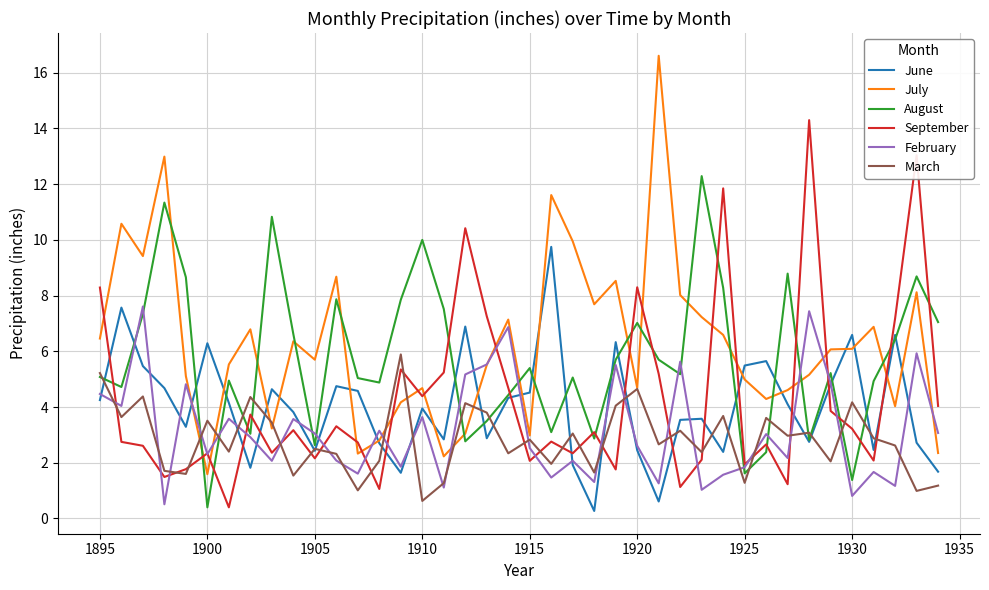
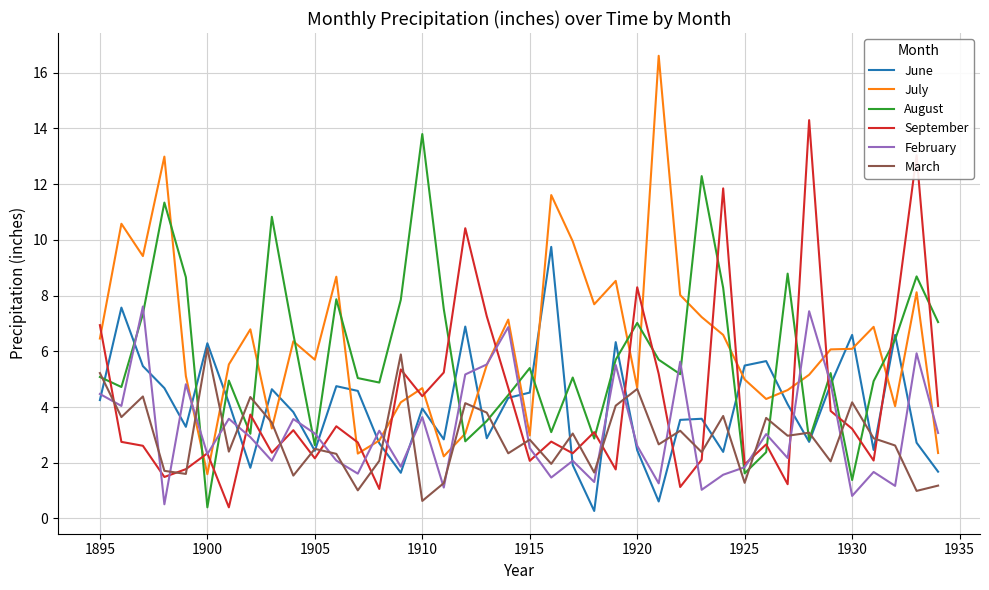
  {
    "June": {
      "1895": 4.3,
      "1900": 6.3,
      "1910": 4.0,
      "1915": 4.5,
      "1920": 2.5,
      "1925": 5.5,
      "1930": 6.6
    },
    "July": {
      "1895": 6.5,
      "1900": 1.6,
      "1905": 5.7,
      "1910": 4.7,
      "1915": 3.0,
      "1925": 5.0,
      "1930": 6.1
    },
    "August": {
      "1895": 5.1,
      "1900": 0.4,
      "1905": 2.6,
-     "1910": 10.0,
+     "1910": 13.8,
      "1915": 5.4,
      "1920": 7.0,
      "1925": 1.6,
      "1930": 1.4
    },
    "September": {
-     "1895": 8.3,
+     "1895": 6.9,
      "1905": 2.2,
      "1910": 4.4,
      "1915": 2.1,
      "1920": 8.3,
      "1925": 1.9,
      "1930": 3.2
    },
    "February": {
      "1895": 4.5,
      "1905": 3.1,
      "1910": 3.6,
      "1915": 2.5,
      "1920": 2.6,
      "1925": 1.8,
      "1930": 0.8
    },
    "March": {
      "1895": 5.2,
-     "1900": 3.5,
+     "1900": 6.1,
      "1910": 0.6,
      "1915": 2.8,
      "1925": 1.3,
      "1930": 4.2
    }
  }
